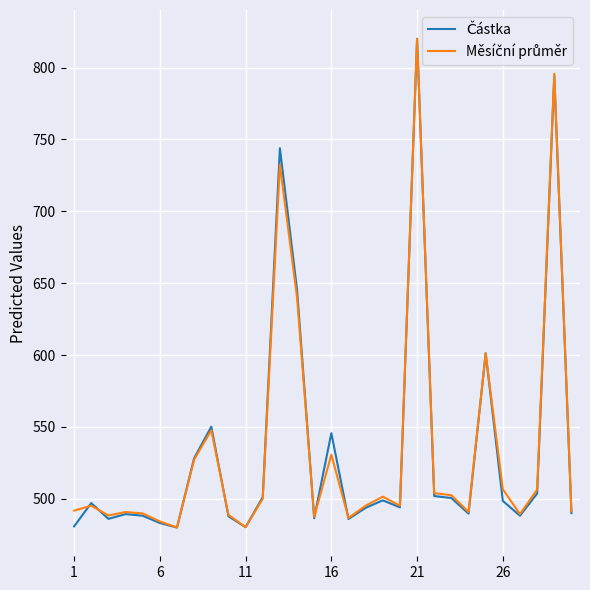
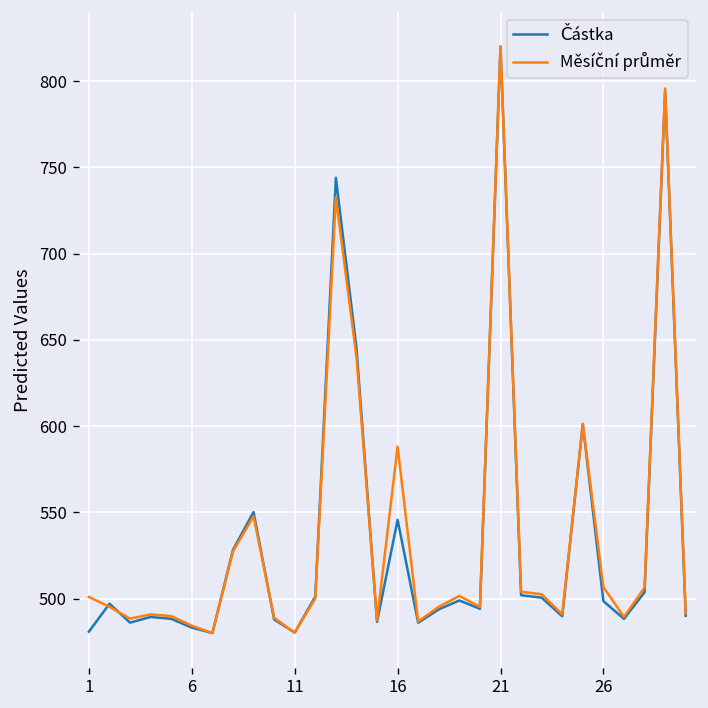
  {
    "Částka": {
      "1": 481,
      "16": 546,
      "26": 499
    },
    "Měsíční průměr": {
-     "1": 492,
-     "16": 531,
+     "1": 501,
+     "16": 588,
      "26": 507
    }
  }
